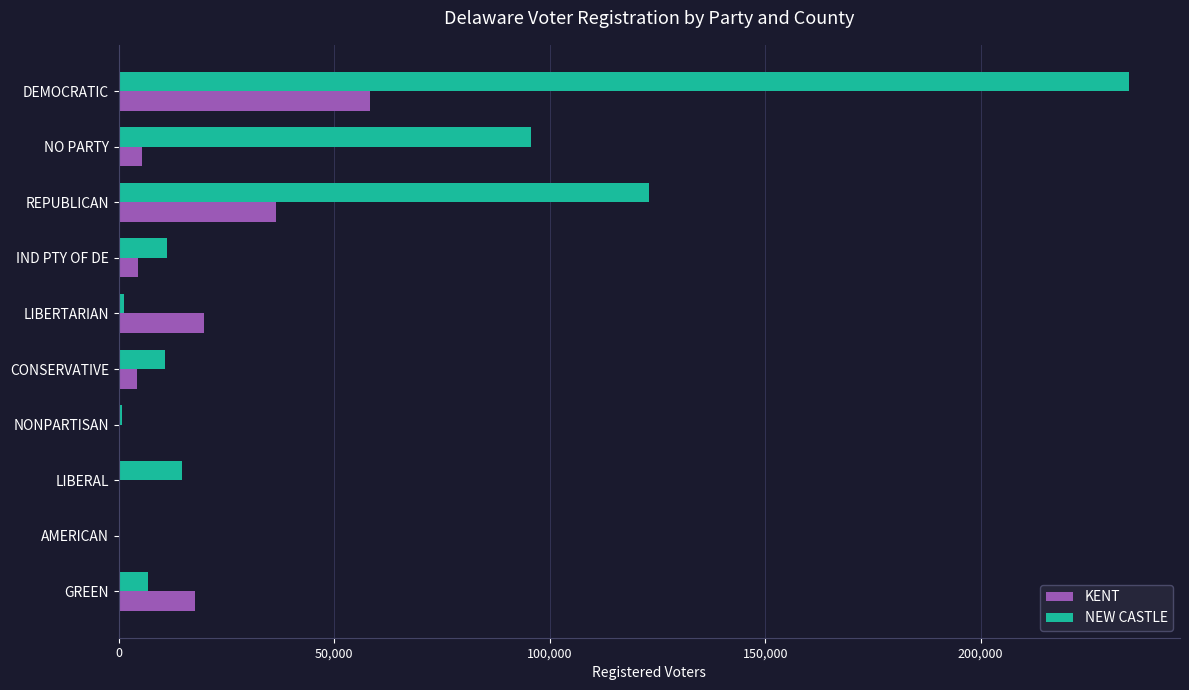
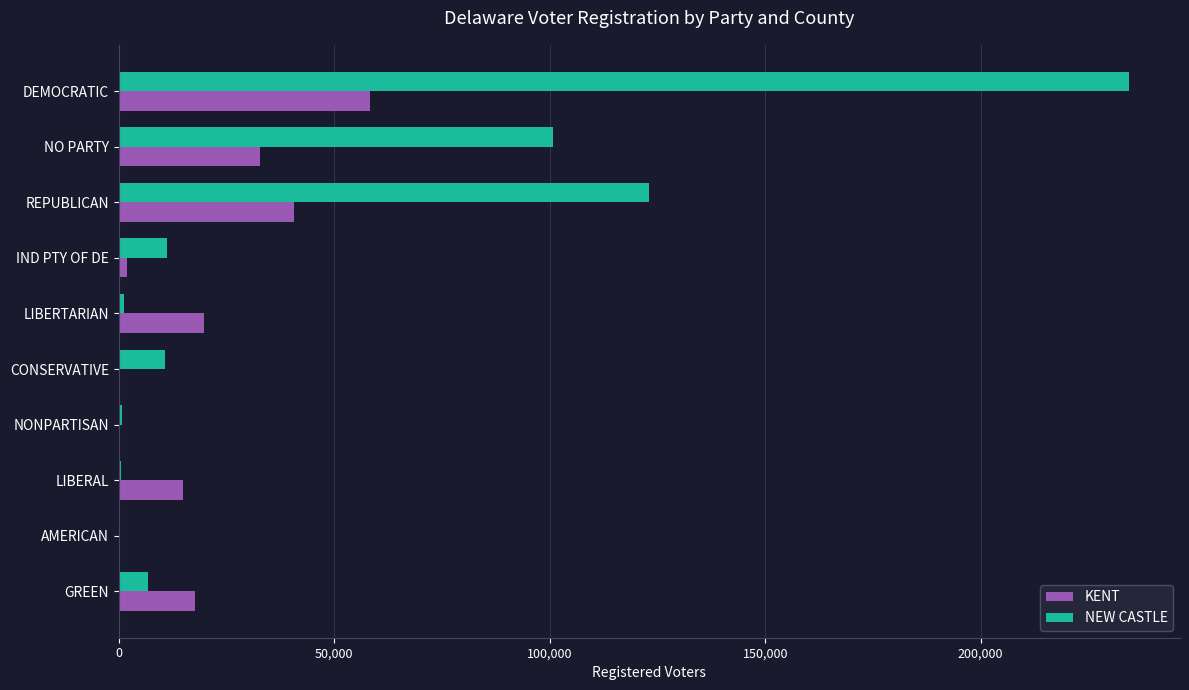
  {
    "KENT": {
      "DEMOCRATIC": "58,000",
-     "NO PARTY": "5,000",
-     "REPUBLICAN": "37,000",
-     "IND PTY OF DE": "4,000",
+     "NO PARTY": "33,000",
+     "REPUBLICAN": "41,000",
+     "IND PTY OF DE": "2,000",
      "LIBERTARIAN": "20,000",
-     "CONSERVATIVE": "4,000",
-     "LIBERAL": "0",
+     "CONSERVATIVE": "0",
+     "LIBERAL": "15,000",
      "GREEN": "18,000"
    },
    "NEW CASTLE": {
      "DEMOCRATIC": "235,000",
-     "NO PARTY": "96,000",
+     "NO PARTY": "101,000",
      "REPUBLICAN": "123,000",
      "IND PTY OF DE": "11,000",
      "LIBERTARIAN": "1,000",
      "CONSERVATIVE": "11,000",
      "NONPARTISAN": "1,000",
-     "LIBERAL": "15,000",
+     "LIBERAL": "0",
      "GREEN": "7,000"
    }
  }
